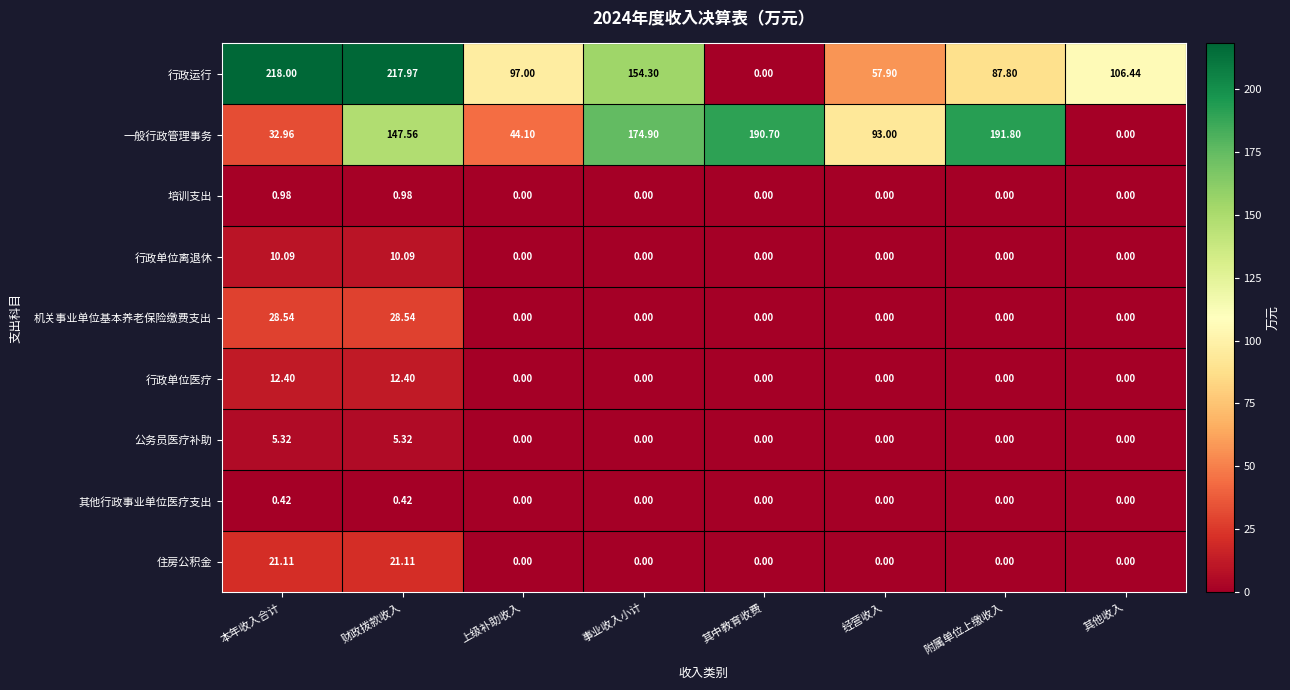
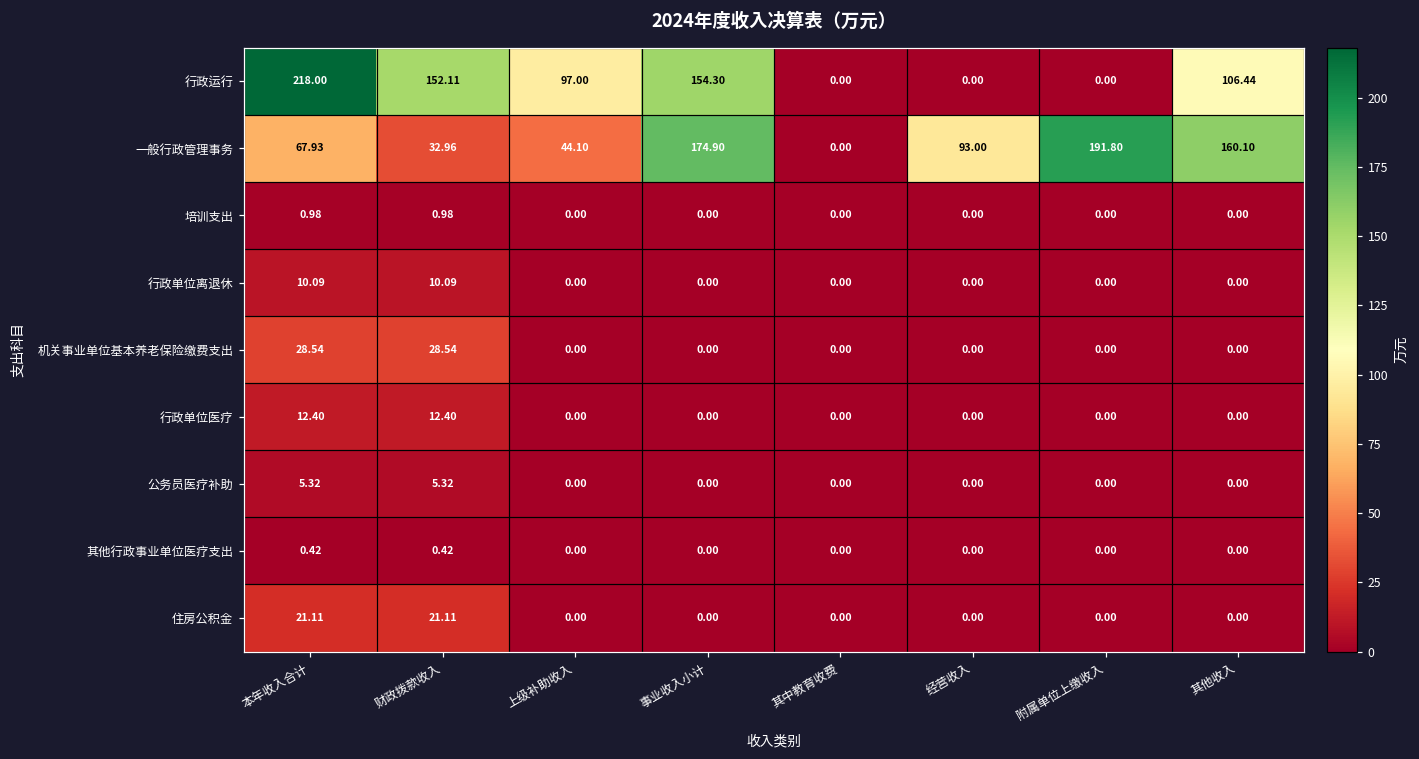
  {
    "行政运行": {
      "本年收入合计": 218.00,
-     "财政拨款收入": 217.97,
+     "财政拨款收入": 152.11,
      "上级补助收入": 97.00,
      "事业收入小计": 154.30,
      "其中教育收费": 0.00,
-     "经营收入": 57.90,
-     "附属单位上缴收入": 87.80,
+     "经营收入": 0.00,
+     "附属单位上缴收入": 0.00,
      "其他收入": 106.44
    },
    "一般行政管理事务": {
-     "本年收入合计": 32.96,
-     "财政拨款收入": 147.56,
+     "本年收入合计": 67.93,
+     "财政拨款收入": 32.96,
      "上级补助收入": 44.10,
      "事业收入小计": 174.90,
-     "其中教育收费": 190.70,
+     "其中教育收费": 0.00,
      "经营收入": 93.00,
      "附属单位上缴收入": 191.80,
-     "其他收入": 0.00
+     "其他收入": 160.10
    },
    "培训支出": {
      "本年收入合计": 0.98,
      "财政拨款收入": 0.98,
      "上级补助收入": 0.00,
      "事业收入小计": 0.00,
      "其中教育收费": 0.00,
      "经营收入": 0.00,
      "附属单位上缴收入": 0.00,
      "其他收入": 0.00
    },
    "行政单位离退休": {
      "本年收入合计": 10.09,
      "财政拨款收入": 10.09,
      "上级补助收入": 0.00,
      "事业收入小计": 0.00,
      "其中教育收费": 0.00,
      "经营收入": 0.00,
      "附属单位上缴收入": 0.00,
      "其他收入": 0.00
    },
    "机关事业单位基本养老保险缴费支出": {
      "本年收入合计": 28.54,
      "财政拨款收入": 28.54,
      "上级补助收入": 0.00,
      "事业收入小计": 0.00,
      "其中教育收费": 0.00,
      "经营收入": 0.00,
      "附属单位上缴收入": 0.00,
      "其他收入": 0.00
    },
    "行政单位医疗": {
      "本年收入合计": 12.40,
      "财政拨款收入": 12.40,
      "上级补助收入": 0.00,
      "事业收入小计": 0.00,
      "其中教育收费": 0.00,
      "经营收入": 0.00,
      "附属单位上缴收入": 0.00,
      "其他收入": 0.00
    },
    "公务员医疗补助": {
      "本年收入合计": 5.32,
      "财政拨款收入": 5.32,
      "上级补助收入": 0.00,
      "事业收入小计": 0.00,
      "其中教育收费": 0.00,
      "经营收入": 0.00,
      "附属单位上缴收入": 0.00,
      "其他收入": 0.00
    },
    "其他行政事业单位医疗支出": {
      "本年收入合计": 0.42,
      "财政拨款收入": 0.42,
      "上级补助收入": 0.00,
      "事业收入小计": 0.00,
      "其中教育收费": 0.00,
      "经营收入": 0.00,
      "附属单位上缴收入": 0.00,
      "其他收入": 0.00
    },
    "住房公积金": {
      "本年收入合计": 21.11,
      "财政拨款收入": 21.11,
      "上级补助收入": 0.00,
      "事业收入小计": 0.00,
      "其中教育收费": 0.00,
      "经营收入": 0.00,
      "附属单位上缴收入": 0.00,
      "其他收入": 0.00
    }
  }
